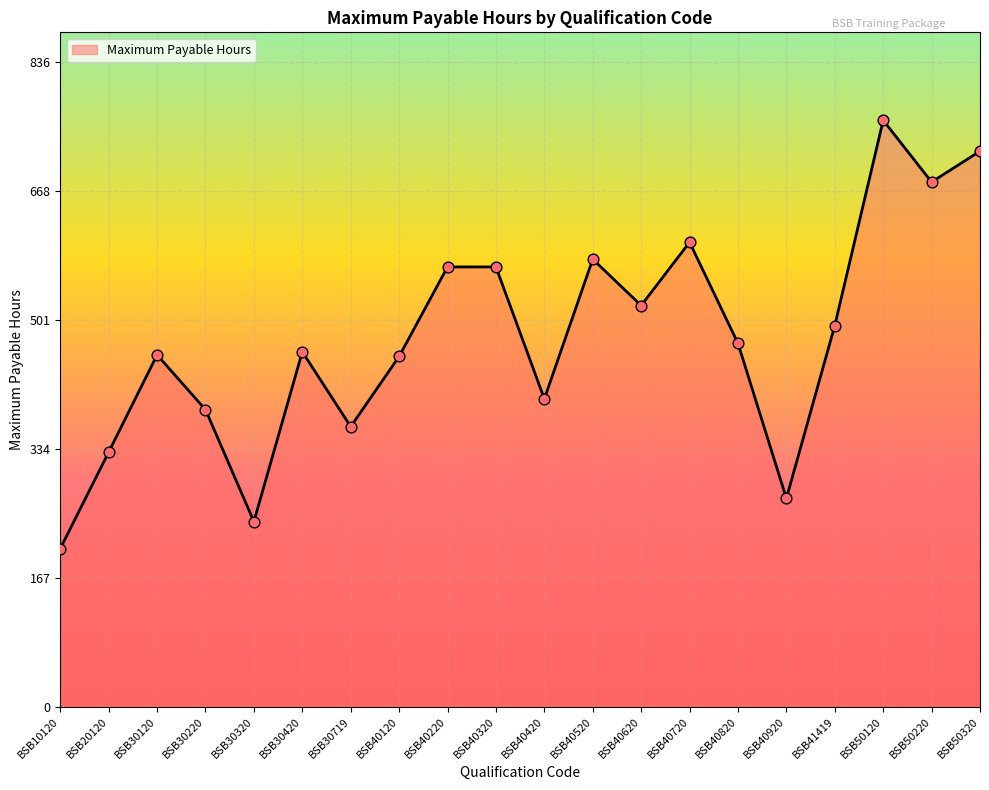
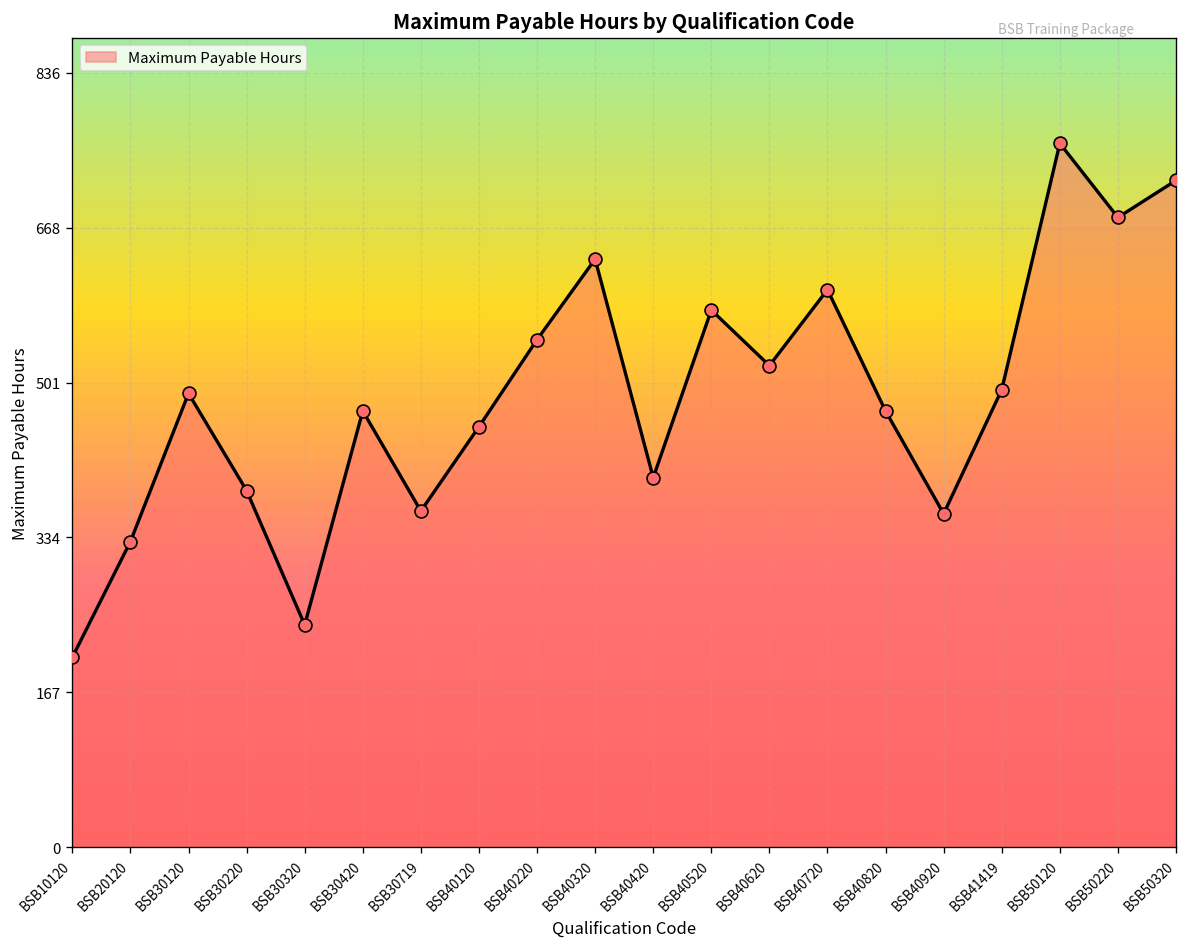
  {
    "BSB10120": 210,
    "BSB20120": 330,
-   "BSB30120": 460,
+   "BSB30120": 490,
    "BSB30220": 390,
    "BSB30320": 240,
-   "BSB30420": 460,
+   "BSB30420": 470,
    "BSB30719": 360,
    "BSB40120": 450,
-   "BSB40220": 570,
-   "BSB40320": 570,
+   "BSB40220": 550,
+   "BSB40320": 640,
    "BSB40420": 400,
    "BSB40520": 580,
    "BSB40620": 520,
    "BSB40720": 600,
    "BSB40820": 470,
-   "BSB40920": 270,
+   "BSB40920": 360,
    "BSB41419": 490,
    "BSB50120": 760,
    "BSB50220": 680,
    "BSB50320": 720
  }
